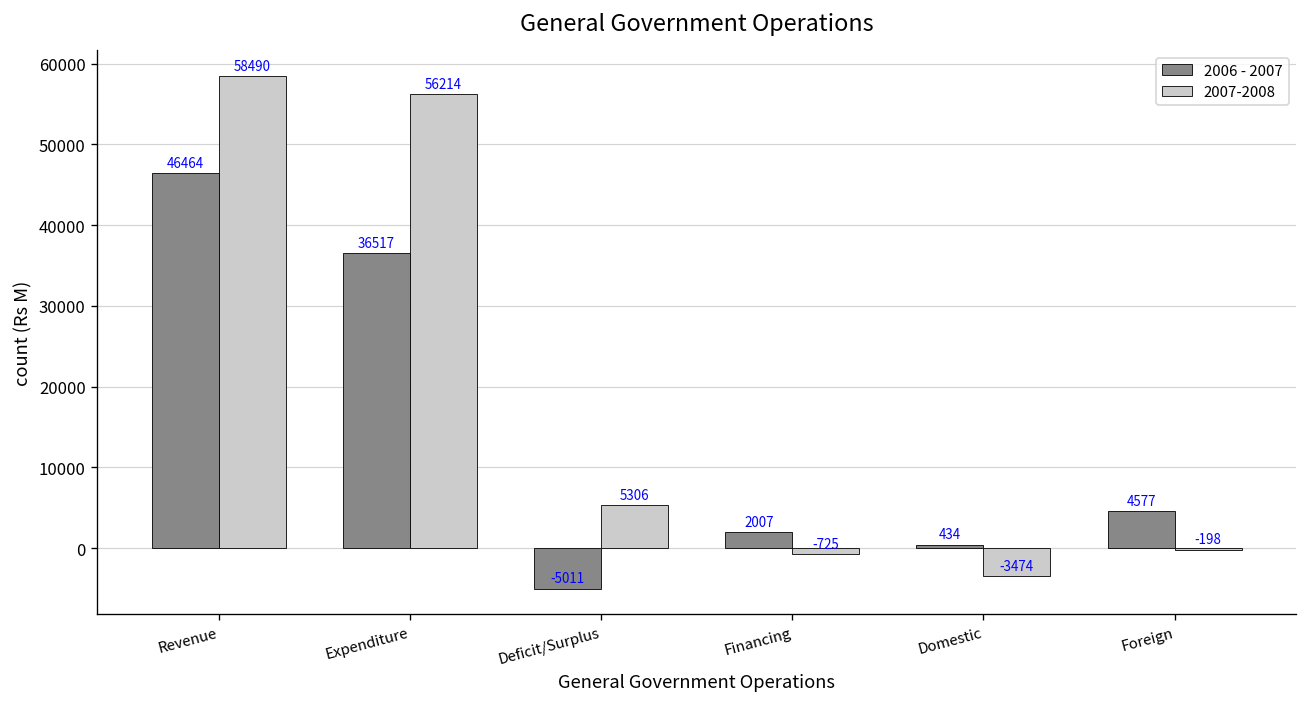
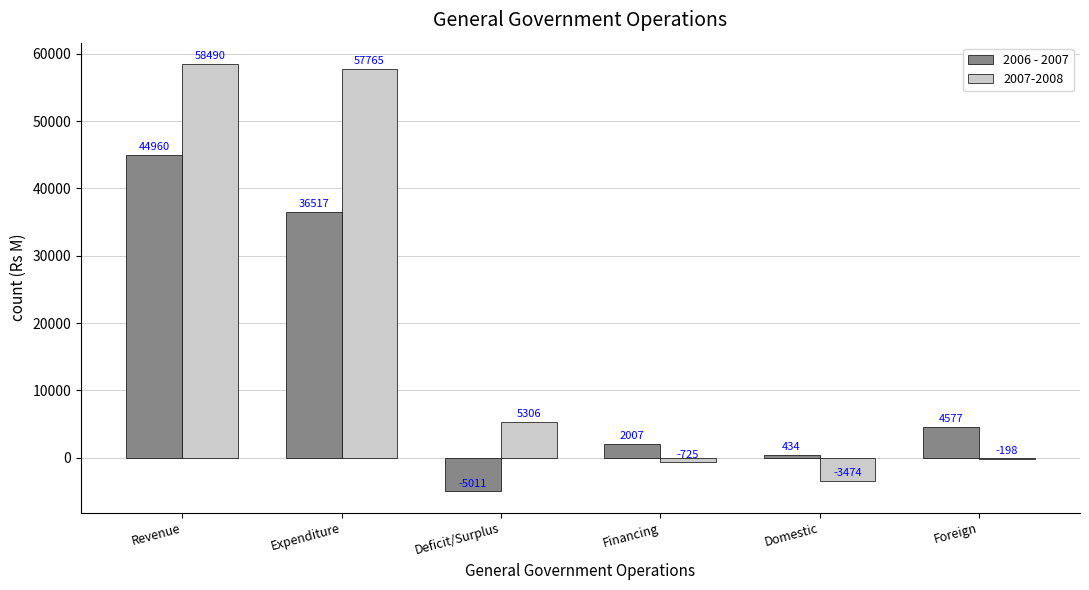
  {
    "2006 - 2007": {
-     "Revenue": 46464,
+     "Revenue": 44960,
      "Expenditure": 36517,
      "Deficit/Surplus": -5011,
      "Financing": 2007,
      "Domestic": 434,
      "Foreign": 4577
    },
    "2007-2008": {
      "Revenue": 58490,
-     "Expenditure": 56214,
+     "Expenditure": 57765,
      "Deficit/Surplus": 5306,
      "Financing": -725,
      "Domestic": -3474,
      "Foreign": -198
    }
  }
